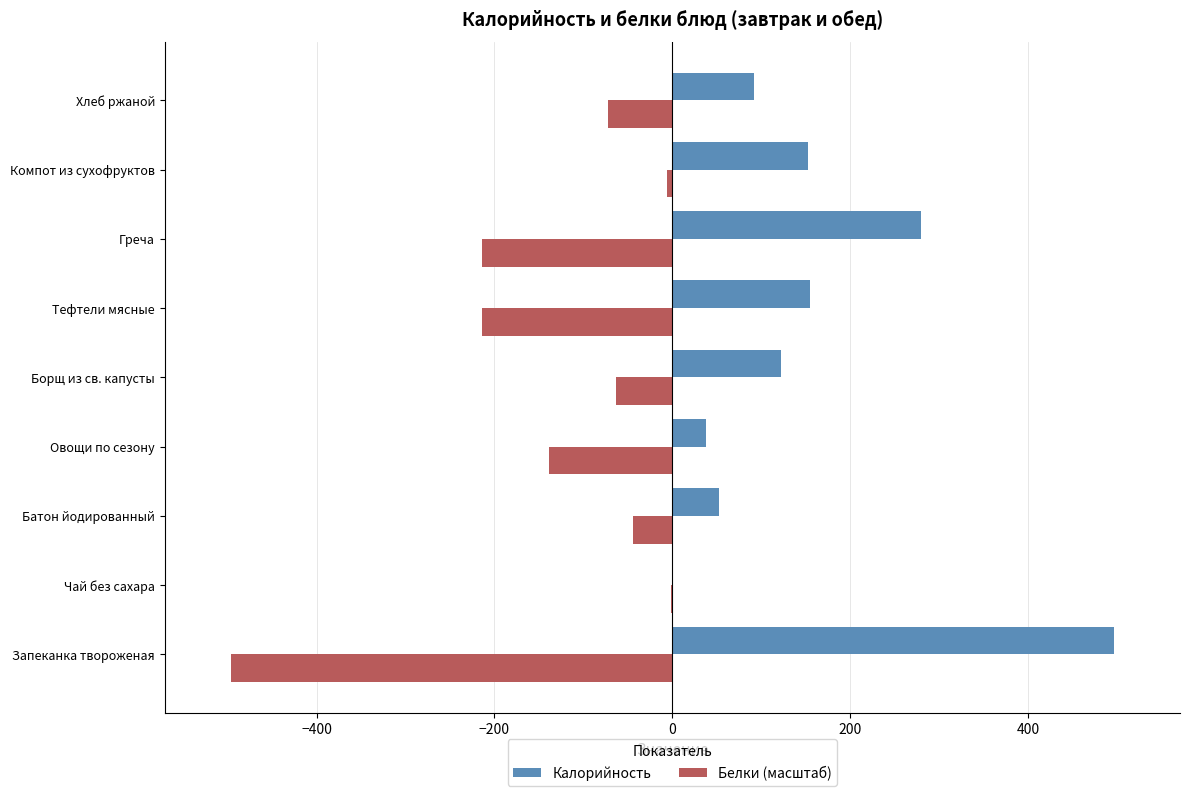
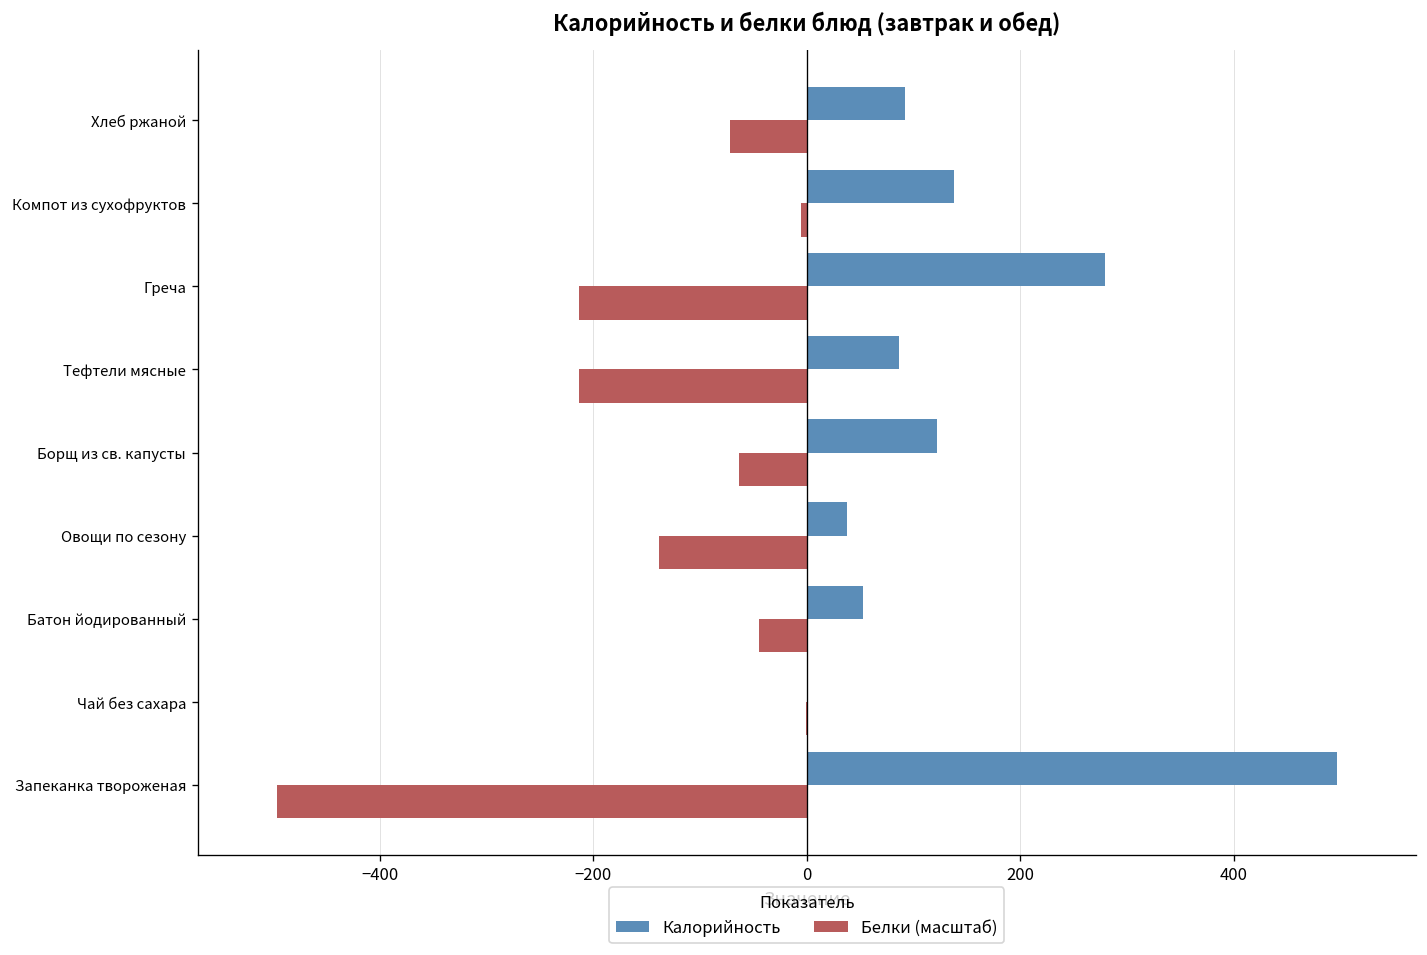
  {
    "Калорийность": {
      "Хлеб ржаной": 90,
-     "Компот из сухофруктов": 150,
+     "Компот из сухофруктов": 140,
      "Греча": 280,
-     "Тефтели мясные": 150,
+     "Тефтели мясные": 90,
      "Борщ из св. капусты": 120,
      "Овощи по сезону": 40,
      "Батон йодированный": 50,
      "Запеканка твороженая": 500
    },
    "Белки (масштаб)": {
      "Хлеб ржаной": -70,
      "Компот из сухофруктов": -10,
      "Греча": -210,
      "Тефтели мясные": -210,
      "Борщ из св. капусты": -60,
      "Овощи по сезону": -140,
      "Батон йодированный": -40,
      "Запеканка твороженая": -500
    }
  }
